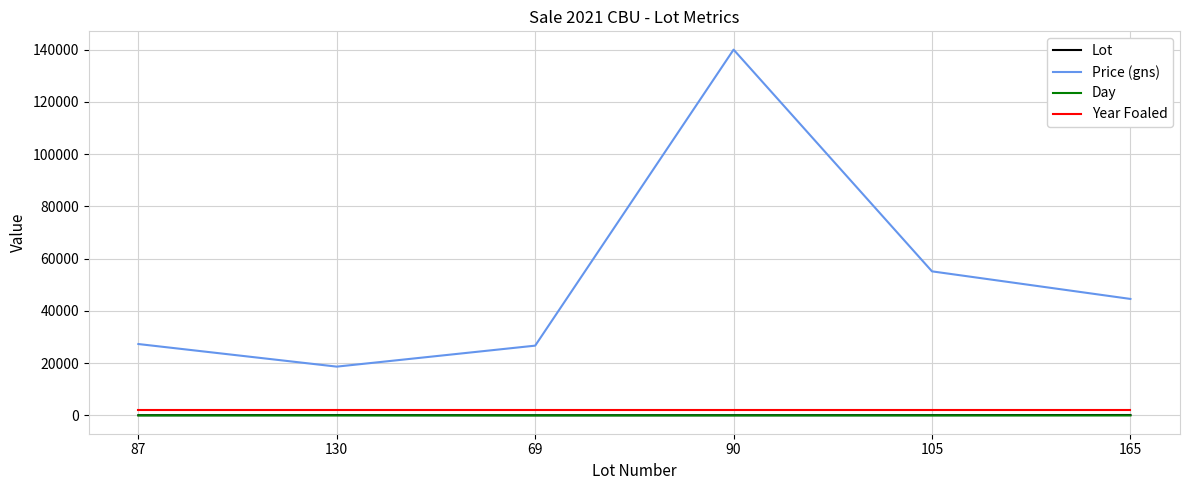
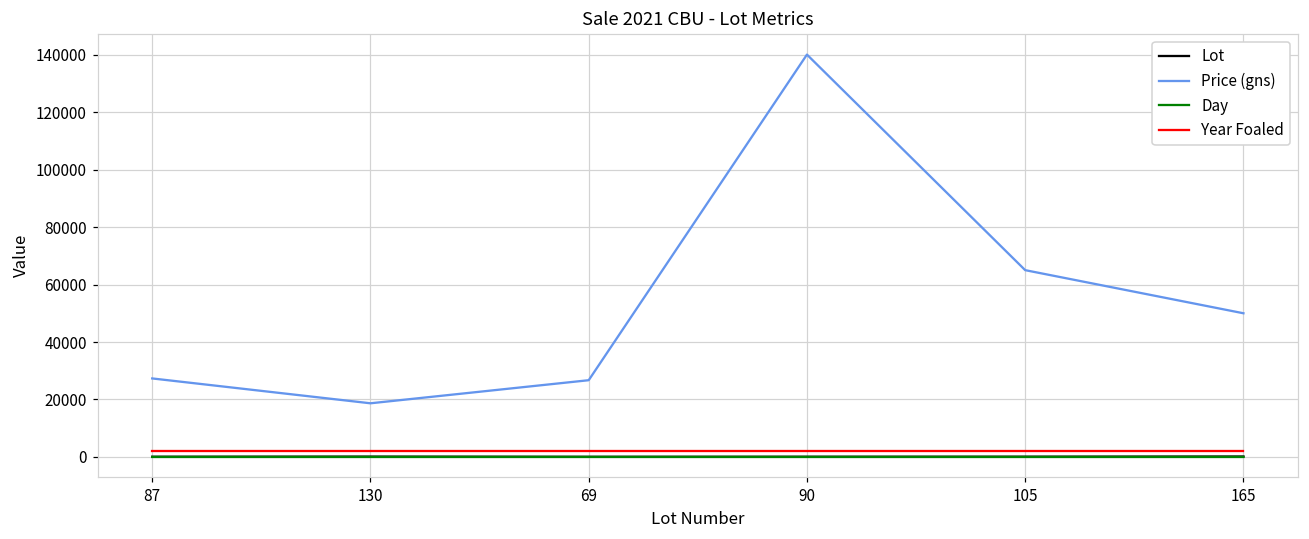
  {
    "Day": {
      "87": 0,
      "130": 0,
      "69": 0,
      "90": 0,
      "105": 0,
      "165": 0
    },
    "Price (gns)": {
      "87": 27000,
      "130": 19000,
      "69": 27000,
      "90": 140000,
-     "105": 55000,
-     "165": 45000
+     "105": 65000,
+     "165": 50000
    },
    "Year Foaled": {
      "87": 2000,
      "130": 2000,
      "69": 2000,
      "90": 2000,
      "105": 2000,
      "165": 2000
    }
  }
